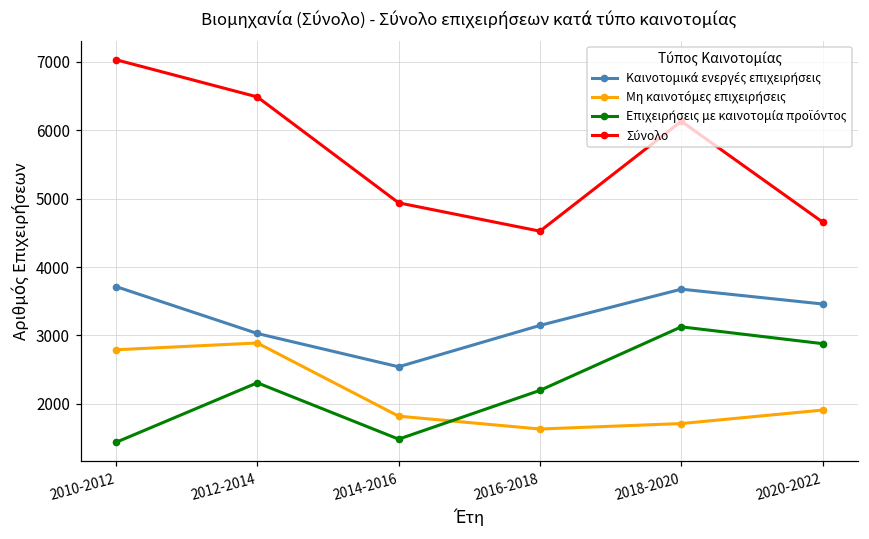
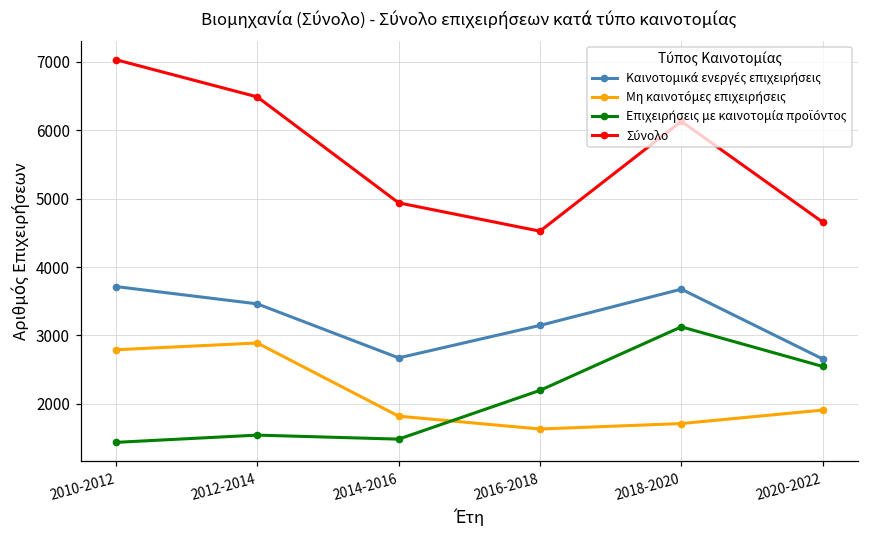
  {
    "Καινοτομικά ενεργές επιχειρήσεις": {
      "2010-2012": 3700,
-     "2012-2014": 3000,
-     "2014-2016": 2500,
+     "2012-2014": 3500,
+     "2014-2016": 2700,
      "2016-2018": 3100,
      "2018-2020": 3700,
-     "2020-2022": 3500
+     "2020-2022": 2700
    },
    "Μη καινοτόμες επιχειρήσεις": {
      "2010-2012": 2800,
      "2012-2014": 2900,
      "2014-2016": 1800,
      "2016-2018": 1600,
      "2018-2020": 1700,
      "2020-2022": 1900
    },
    "Επιχειρήσεις με καινοτομία προϊόντος": {
      "2010-2012": 1400,
-     "2012-2014": 2300,
+     "2012-2014": 1500,
      "2014-2016": 1500,
      "2016-2018": 2200,
      "2018-2020": 3100,
-     "2020-2022": 2900
+     "2020-2022": 2500
    },
    "Σύνολο": {
      "2010-2012": 7000,
      "2012-2014": 6500,
      "2014-2016": 4900,
      "2016-2018": 4500,
      "2020-2022": 4700
    }
  }
